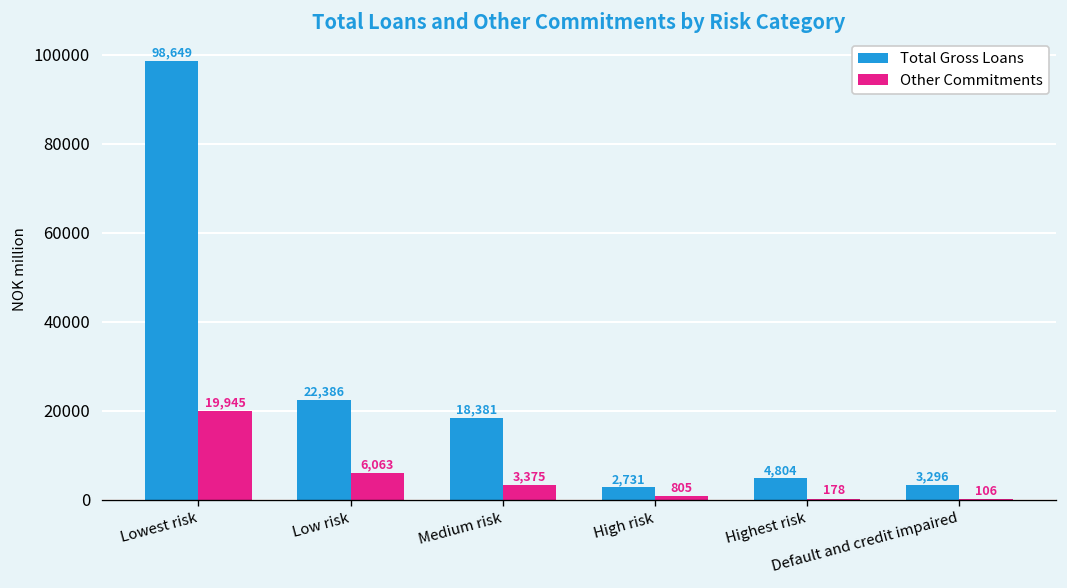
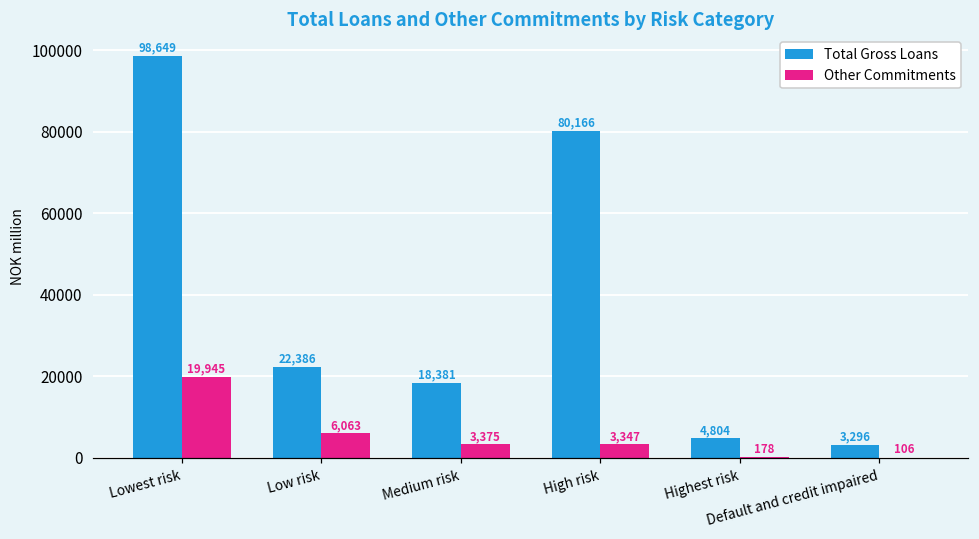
  {
    "Total Gross Loans": {
      "Lowest risk": "98,649",
      "Low risk": "22,386",
      "Medium risk": "18,381",
-     "High risk": "2,731",
+     "High risk": "80,166",
      "Highest risk": "4,804",
      "Default and credit impaired": "3,296"
    },
    "Other Commitments": {
      "Lowest risk": "19,945",
      "Low risk": "6,063",
      "Medium risk": "3,375",
-     "High risk": "805",
+     "High risk": "3,347",
      "Highest risk": "178",
      "Default and credit impaired": "106"
    }
  }
